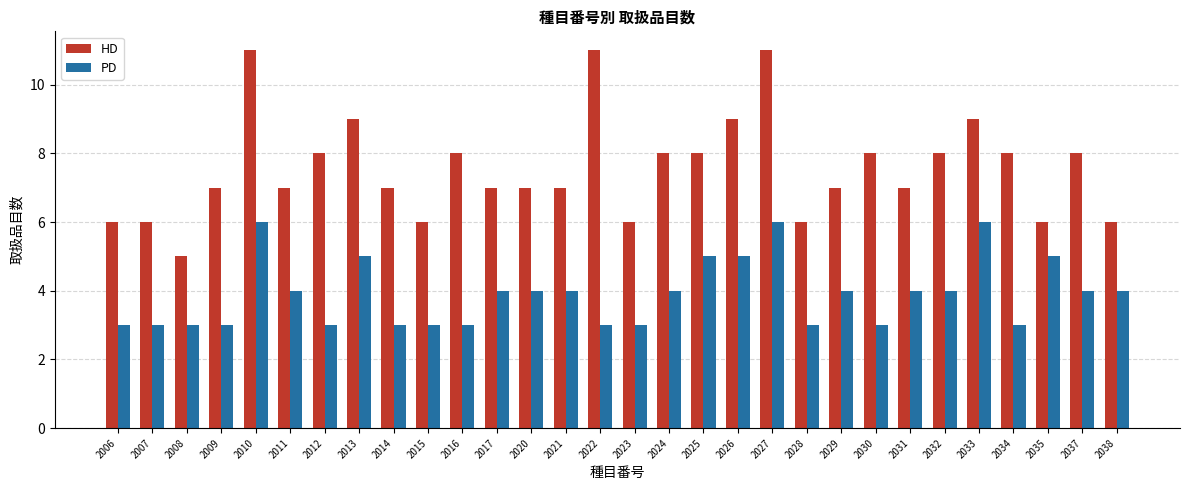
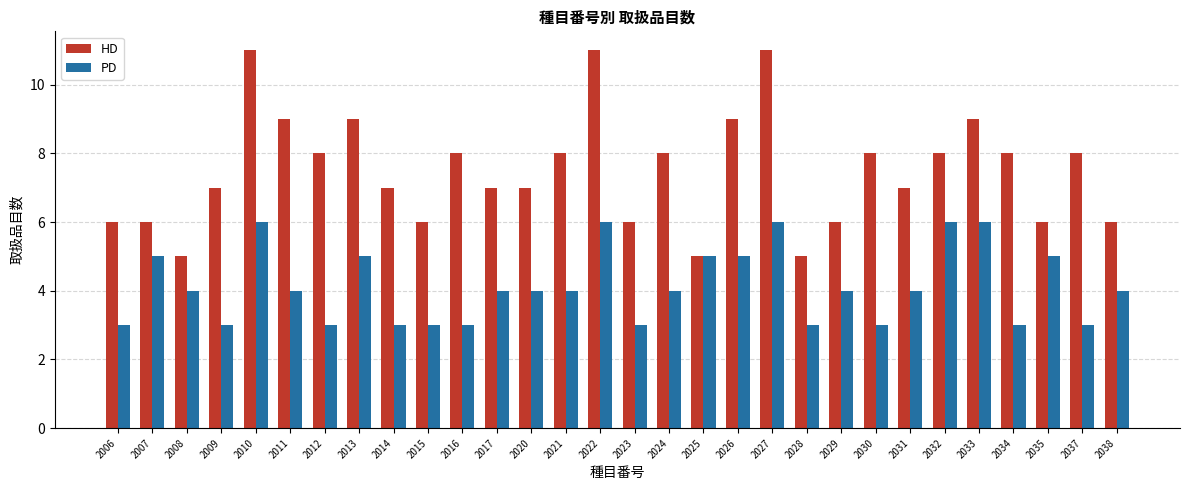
  {
    "HD": {
      "2006": 6,
      "2007": 6,
      "2008": 5,
      "2009": 7,
      "2010": 11,
-     "2011": 7,
+     "2011": 9,
      "2012": 8,
      "2013": 9,
      "2014": 7,
      "2015": 6,
      "2016": 8,
      "2017": 7,
      "2020": 7,
-     "2021": 7,
+     "2021": 8,
      "2022": 11,
      "2023": 6,
      "2024": 8,
-     "2025": 8,
+     "2025": 5,
      "2026": 9,
      "2027": 11,
-     "2028": 6,
-     "2029": 7,
+     "2028": 5,
+     "2029": 6,
      "2030": 8,
      "2031": 7,
      "2032": 8,
      "2033": 9,
      "2034": 8,
      "2035": 6,
      "2037": 8,
      "2038": 6
    },
    "PD": {
      "2006": 3,
-     "2007": 3,
-     "2008": 3,
+     "2007": 5,
+     "2008": 4,
      "2009": 3,
      "2010": 6,
      "2011": 4,
      "2012": 3,
      "2013": 5,
      "2014": 3,
      "2015": 3,
      "2016": 3,
      "2017": 4,
      "2020": 4,
      "2021": 4,
-     "2022": 3,
+     "2022": 6,
      "2023": 3,
      "2024": 4,
      "2025": 5,
      "2026": 5,
      "2027": 6,
      "2028": 3,
      "2029": 4,
      "2030": 3,
      "2031": 4,
-     "2032": 4,
+     "2032": 6,
      "2033": 6,
      "2034": 3,
      "2035": 5,
-     "2037": 4,
+     "2037": 3,
      "2038": 4
    }
  }
